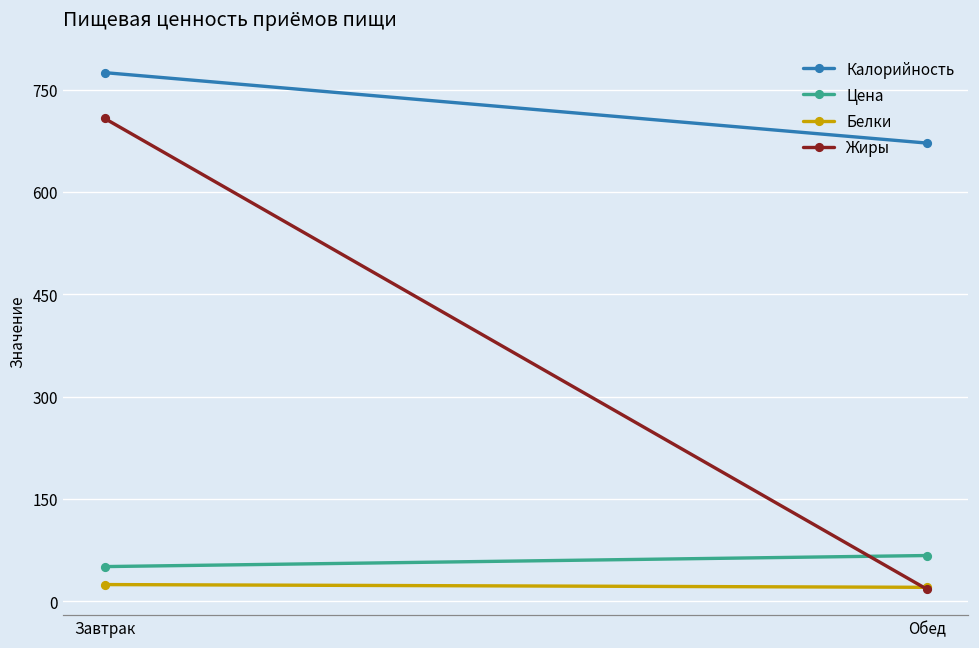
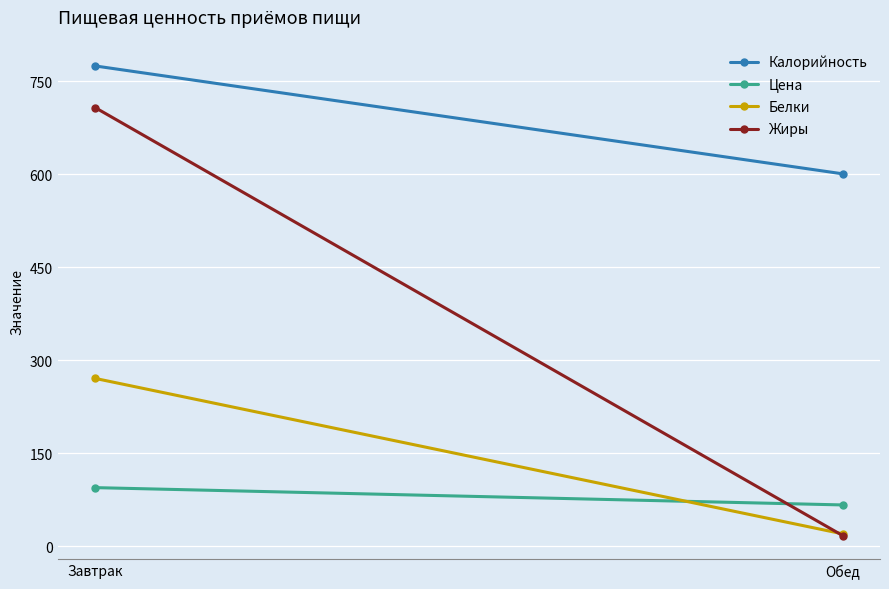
  {
    "Калорийность": {
      "Завтрак": 770,
-     "Обед": 670
+     "Обед": 600
    },
    "Цена": {
-     "Завтрак": 50,
+     "Завтрак": 90,
      "Обед": 70
    },
    "Белки": {
-     "Завтрак": 20
+     "Завтрак": 270
    },
    "Жиры": {
      "Завтрак": 710
    }
  }
